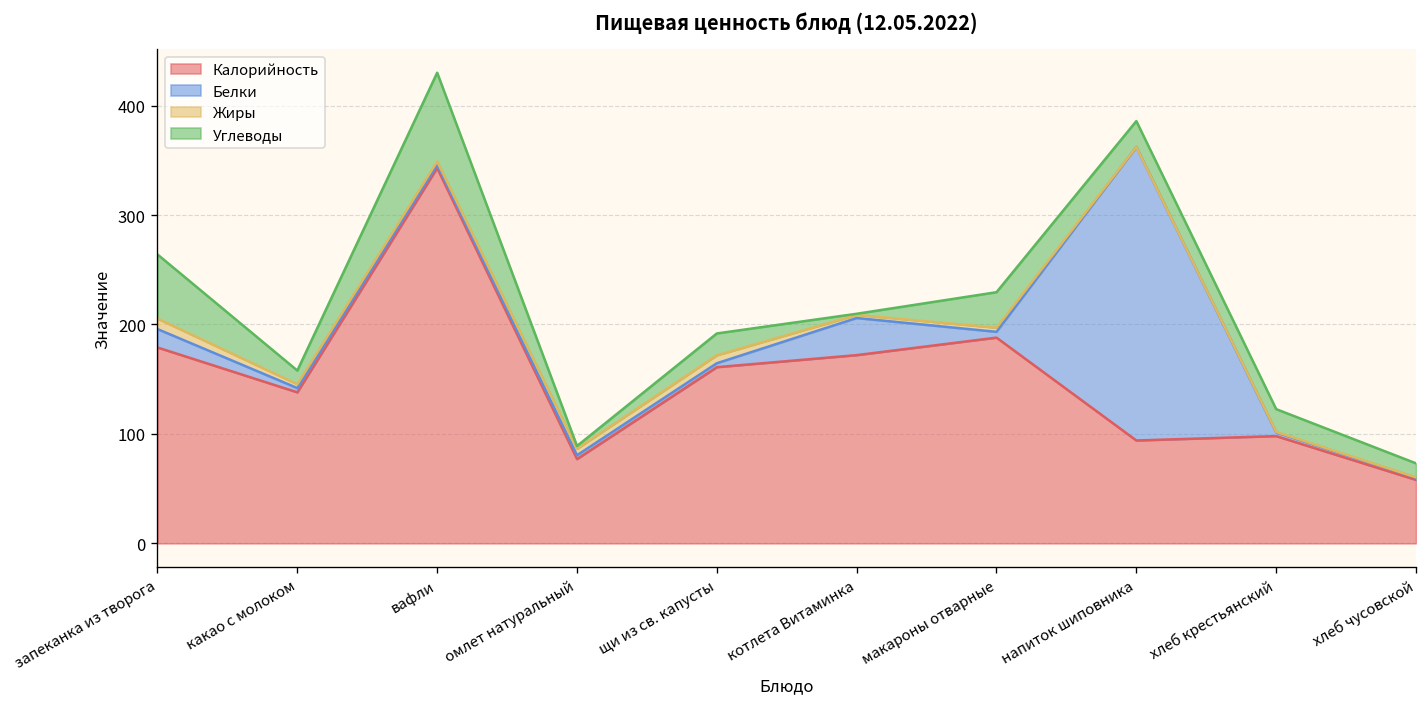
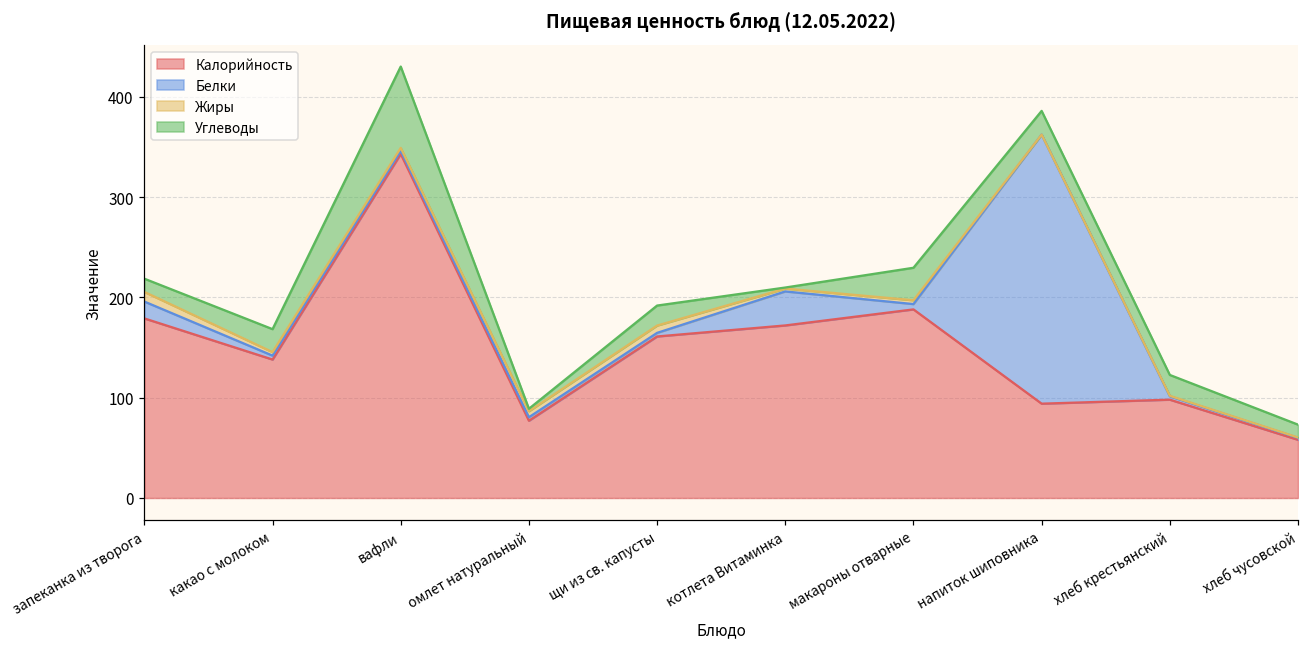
  {
    "Калорийность": {
      "запеканка из творога": 180,
      "какао с молоком": 140,
      "вафли": 340,
      "омлет натуральный": 80,
      "щи из св. капусты": 160,
      "котлета Витаминка": 170,
      "макароны отварные": 190,
      "напиток шиповника": 90,
      "хлеб крестьянский": 100
    },
    "Белки": {
      "запеканка из творога": 20,
      "какао с молоком": 0,
      "омлет натуральный": 0,
      "щи из св. капусты": 0,
      "котлета Витаминка": 30,
      "макароны отварные": 10
    },
    "Жиры": {
      "запеканка из творога": 10,
      "какао с молоком": 0,
      "щи из св. капусты": 10,
      "макароны отварные": 0
    },
    "Углеводы": {
-     "запеканка из творога": 60,
-     "какао с молоком": 10,
+     "запеканка из творога": 10,
+     "какао с молоком": 20,
      "вафли": 80,
      "щи из св. капусты": 20,
      "макароны отварные": 30,
      "напиток шиповника": 20,
      "хлеб крестьянский": 20,
      "хлеб чусовской": 10
    }
  }
